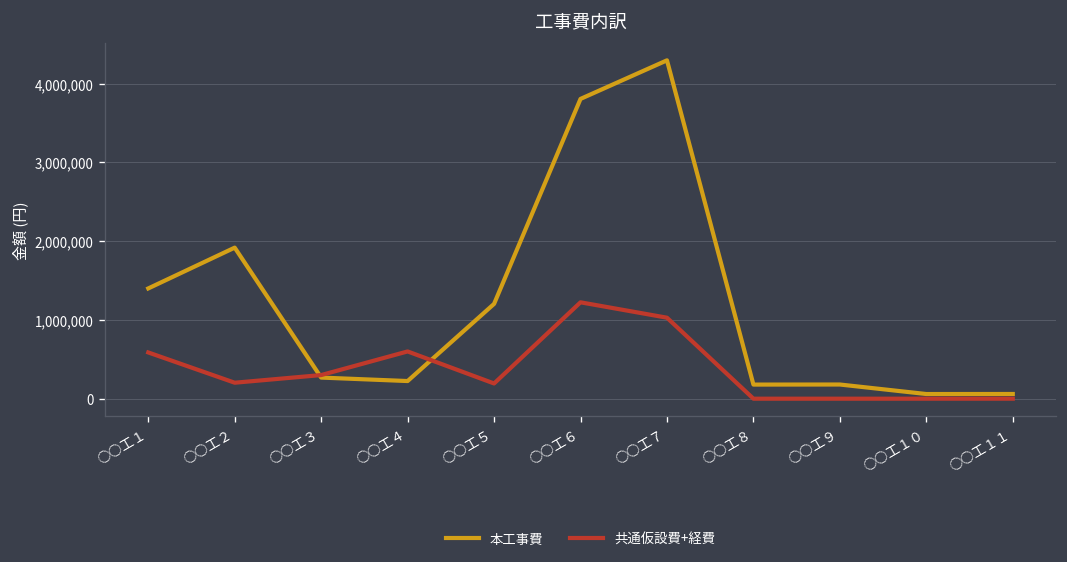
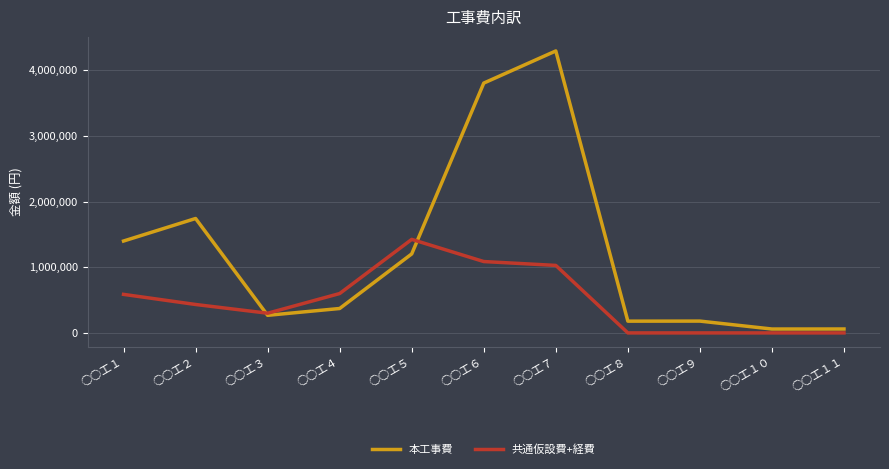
  {
    "本工事費": {
      "○○工１": "1,400,000",
-     "○○工２": "1,900,000",
-     "○○工４": "200,000",
+     "○○工２": "1,700,000",
+     "○○工４": "400,000",
      "○○工５": "1,200,000",
      "○○工６": "3,800,000",
      "○○工７": "4,300,000",
      "○○工８": "200,000",
      "○○工９": "200,000",
      "○○工１０": "100,000",
      "○○工１１": "100,000"
    },
    "共通仮設費+経費": {
      "○○工１": "600,000",
-     "○○工２": "200,000",
+     "○○工２": "400,000",
      "○○工４": "600,000",
-     "○○工５": "200,000",
-     "○○工６": "1,200,000",
+     "○○工５": "1,400,000",
+     "○○工６": "1,100,000",
      "○○工７": "1,000,000",
      "○○工８": "0",
      "○○工９": "0",
      "○○工１０": "0",
      "○○工１１": "0"
    }
  }
